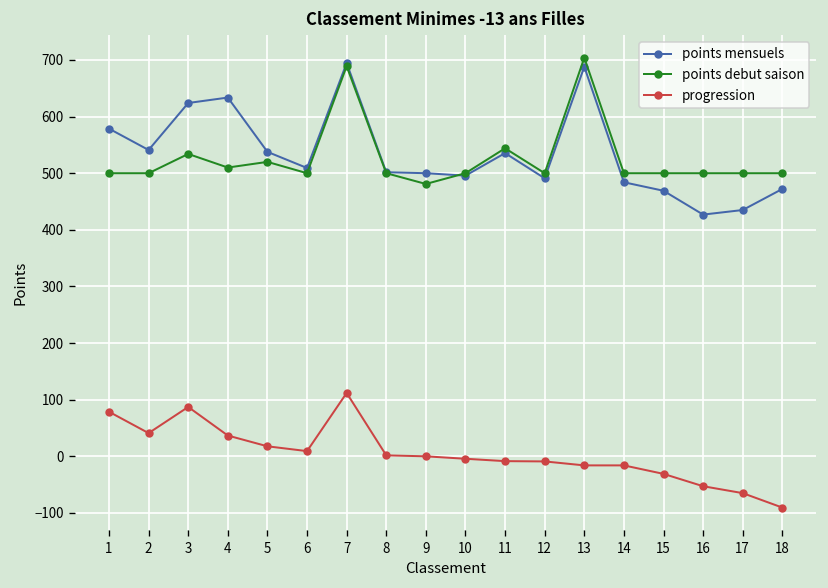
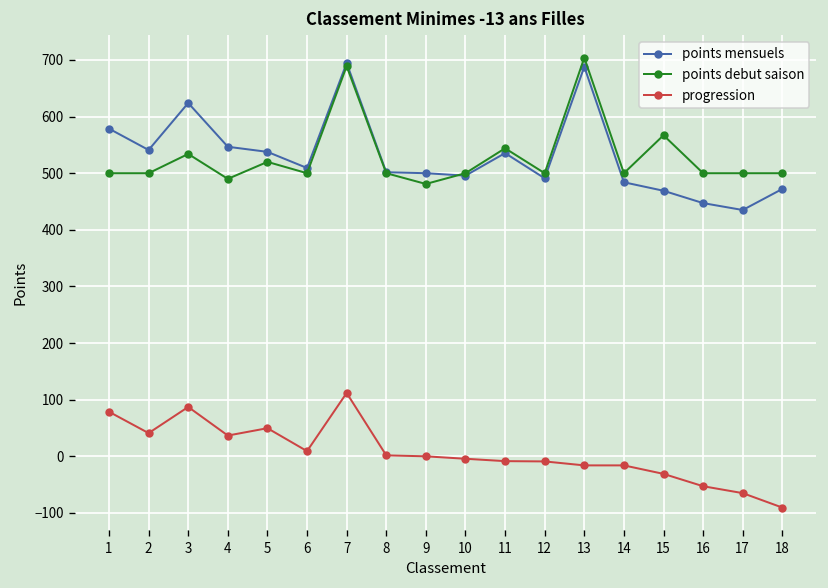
  {
    "points mensuels": {
      "1": 580,
      "2": 540,
      "3": 620,
-     "4": 630,
+     "4": 550,
      "5": 540,
      "6": 510,
      "7": 690,
      "9": 500,
      "11": 540,
      "12": 490,
      "13": 690,
      "14": 480,
      "15": 470,
-     "16": 430,
+     "16": 450,
      "17": 440,
      "18": 470
    },
    "points debut saison": {
      "1": 500,
      "2": 500,
      "3": 530,
-     "4": 510,
+     "4": 490,
      "5": 520,
      "6": 500,
      "7": 690,
      "9": 480,
      "11": 540,
      "12": 500,
      "13": 700,
      "14": 500,
-     "15": 500,
+     "15": 570,
      "16": 500,
      "17": 500,
      "18": 500
    },
    "progression": {
      "1": 80,
      "2": 40,
      "3": 90,
      "4": 40,
-     "5": 20,
+     "5": 50,
      "6": 10,
      "7": 110,
      "8": 0,
      "9": 0,
      "10": 0,
      "11": -10,
      "12": -10,
      "13": -20,
      "14": -20,
      "15": -30,
      "16": -50,
      "17": -70,
      "18": -90
    }
  }
